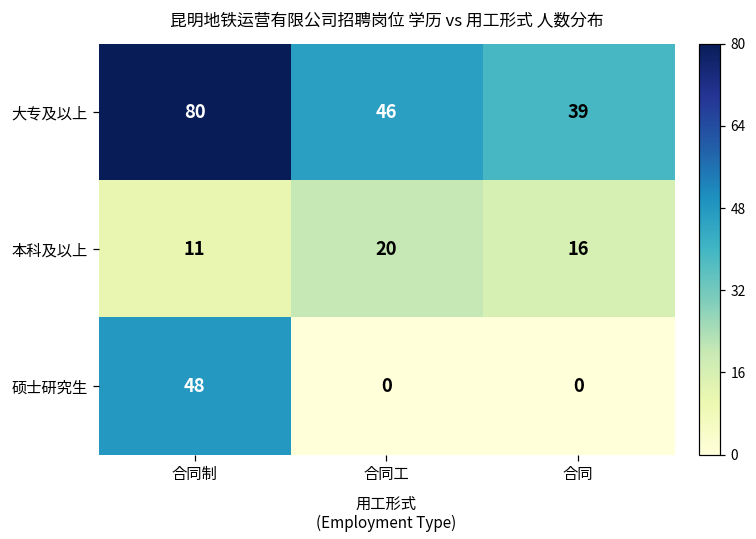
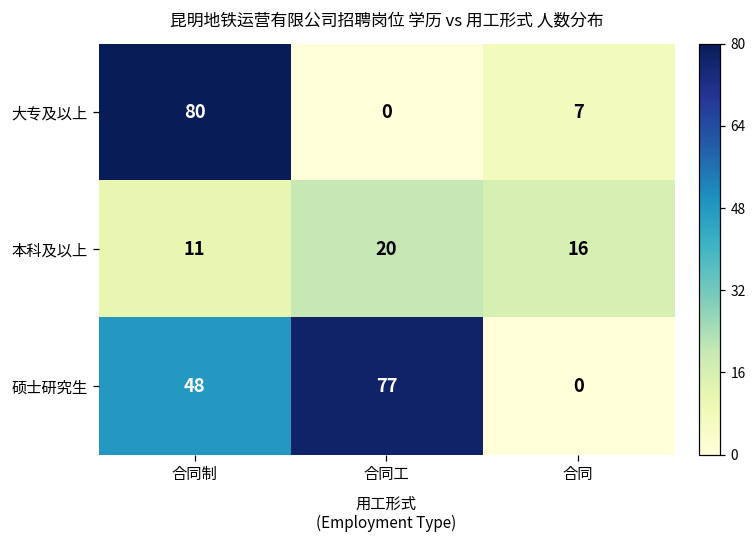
  {
    "大专及以上": {
      "合同制": 80,
-     "合同工": 46,
-     "合同": 39
+     "合同工": 0,
+     "合同": 7
    },
    "本科及以上": {
      "合同制": 11,
      "合同工": 20,
      "合同": 16
    },
    "硕士研究生": {
      "合同制": 48,
-     "合同工": 0,
+     "合同工": 77,
      "合同": 0
    }
  }
